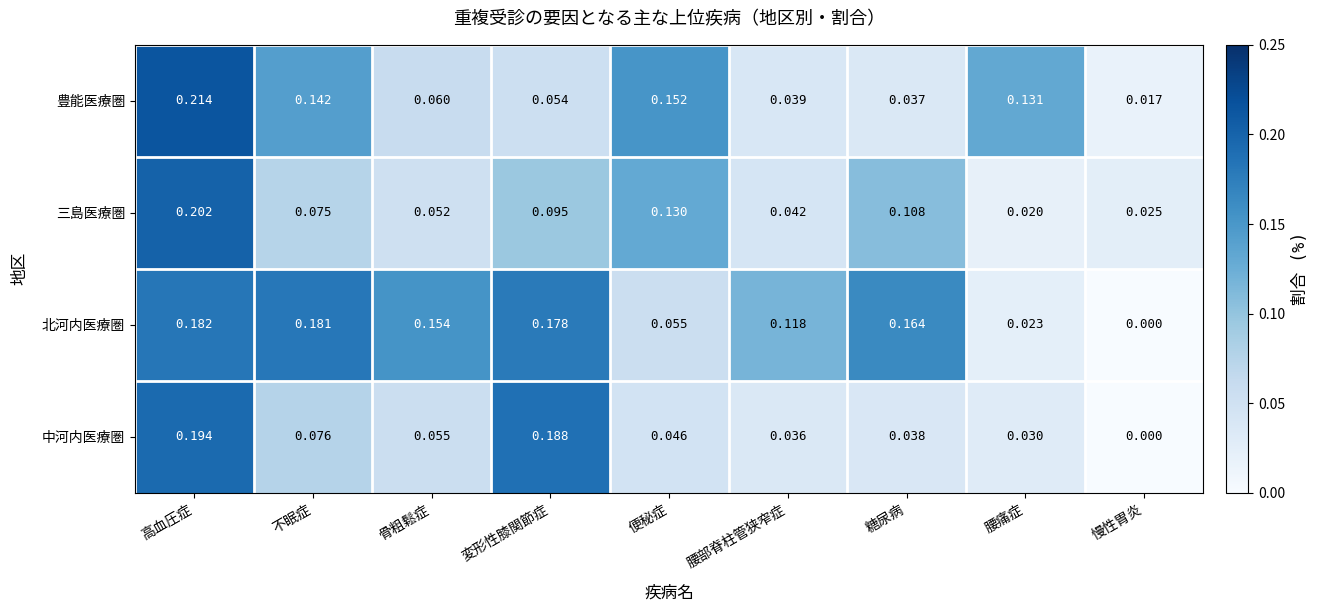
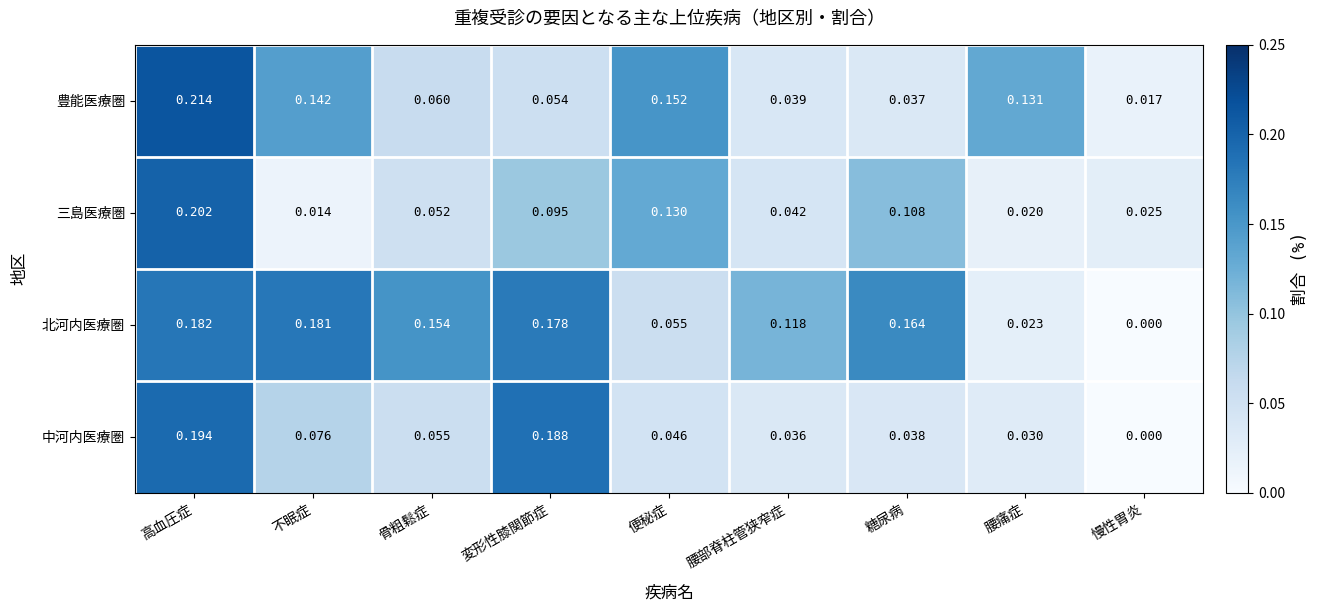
  {
    "豊能医療圏": {
      "高血圧症": 0.214,
      "不眠症": 0.142,
      "骨粗鬆症": 0.060,
      "変形性膝関節症": 0.054,
      "便秘症": 0.152,
      "腰部脊柱管狭窄症": 0.039,
      "糖尿病": 0.037,
      "腰痛症": 0.131,
      "慢性胃炎": 0.017
    },
    "三島医療圏": {
      "高血圧症": 0.202,
-     "不眠症": 0.075,
+     "不眠症": 0.014,
      "骨粗鬆症": 0.052,
      "変形性膝関節症": 0.095,
      "便秘症": 0.130,
      "腰部脊柱管狭窄症": 0.042,
      "糖尿病": 0.108,
      "腰痛症": 0.020,
      "慢性胃炎": 0.025
    },
    "北河内医療圏": {
      "高血圧症": 0.182,
      "不眠症": 0.181,
      "骨粗鬆症": 0.154,
      "変形性膝関節症": 0.178,
      "便秘症": 0.055,
      "腰部脊柱管狭窄症": 0.118,
      "糖尿病": 0.164,
      "腰痛症": 0.023,
      "慢性胃炎": 0.000
    },
    "中河内医療圏": {
      "高血圧症": 0.194,
      "不眠症": 0.076,
      "骨粗鬆症": 0.055,
      "変形性膝関節症": 0.188,
      "便秘症": 0.046,
      "腰部脊柱管狭窄症": 0.036,
      "糖尿病": 0.038,
      "腰痛症": 0.030,
      "慢性胃炎": 0.000
    }
  }
